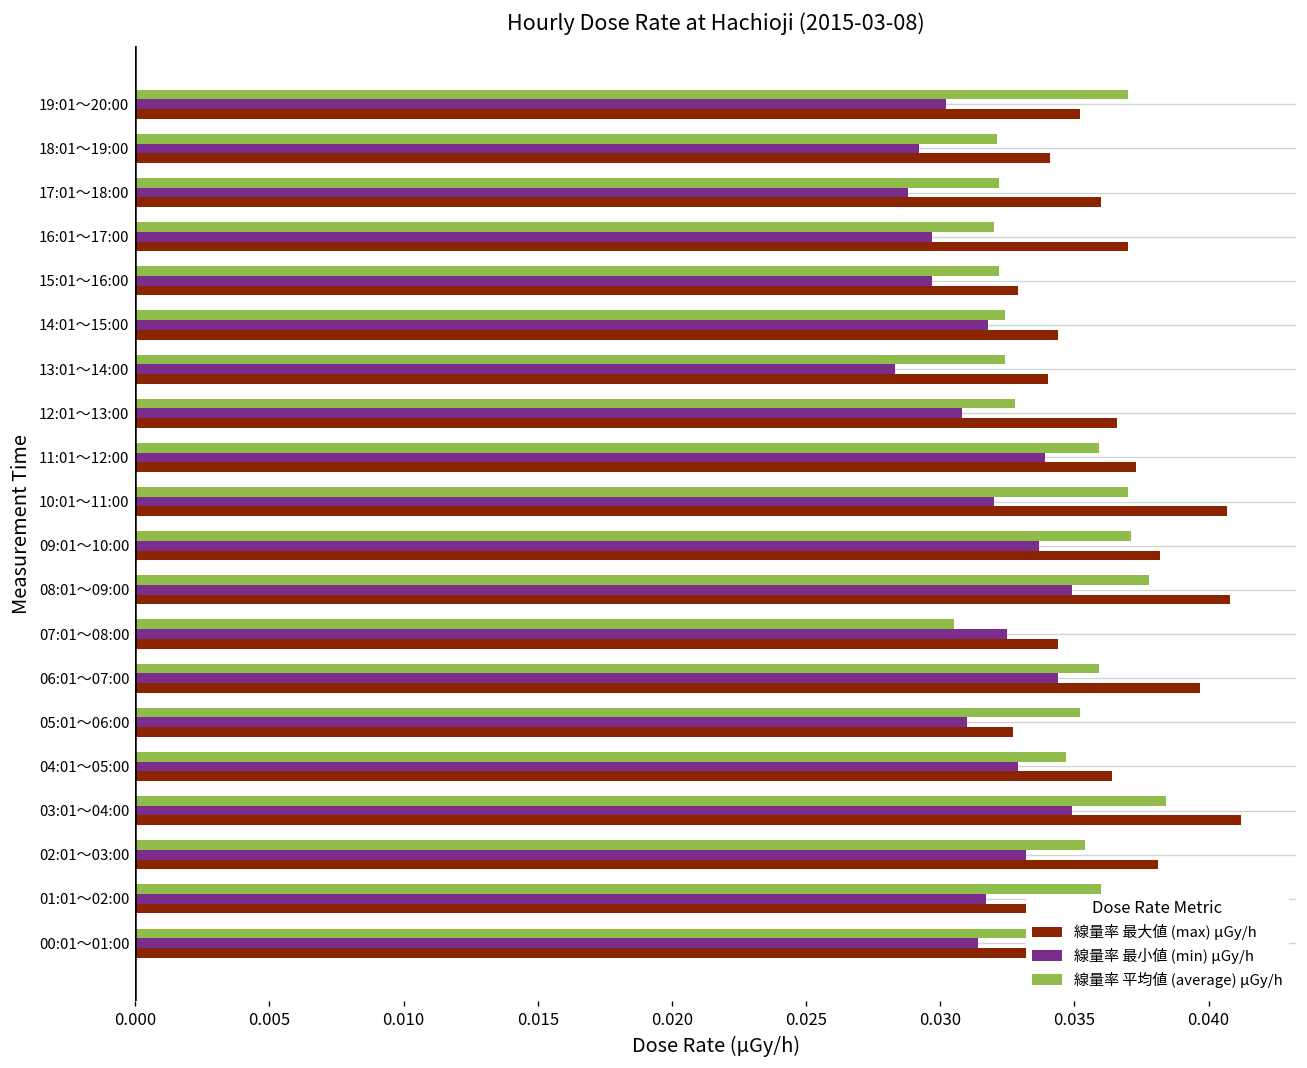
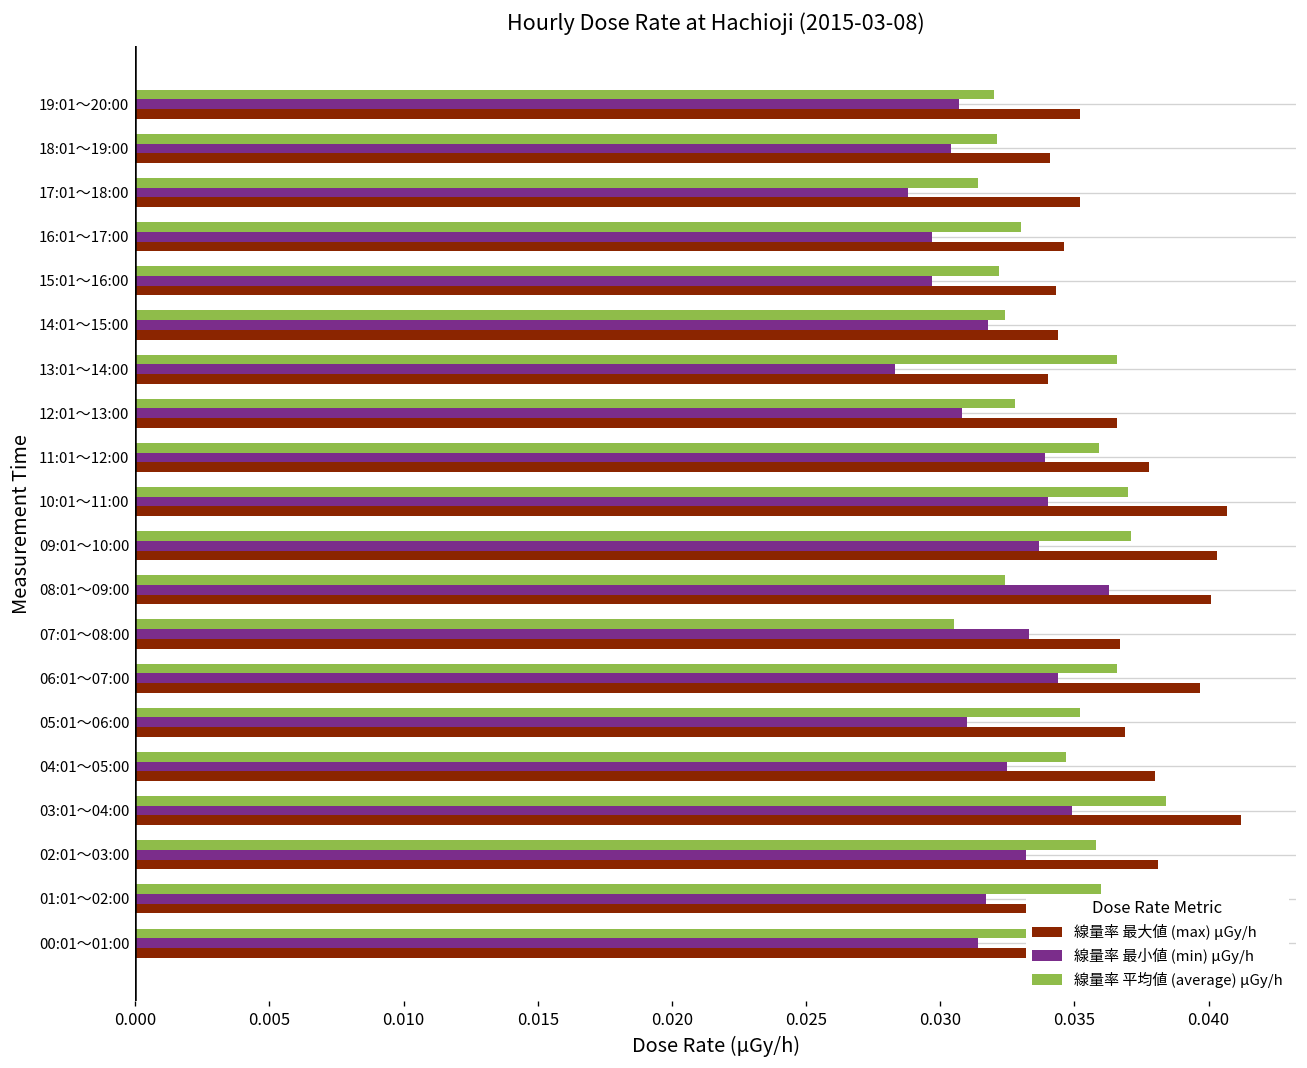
  {
    "線量率 最大値 (max) μGy/h": {
      "19:01～20:00": 0.0352,
      "18:01～19:00": 0.0341,
-     "17:01～18:00": 0.0360,
-     "16:01～17:00": 0.0370,
-     "15:01～16:00": 0.0329,
+     "17:01～18:00": 0.0352,
+     "16:01～17:00": 0.0346,
+     "15:01～16:00": 0.0343,
      "14:01～15:00": 0.0344,
      "13:01～14:00": 0.0340,
      "12:01～13:00": 0.0366,
-     "11:01～12:00": 0.0373,
+     "11:01～12:00": 0.0378,
      "10:01～11:00": 0.0407,
-     "09:01～10:00": 0.0382,
-     "08:01～09:00": 0.0408,
-     "07:01～08:00": 0.0344,
+     "09:01～10:00": 0.0403,
+     "08:01～09:00": 0.0401,
+     "07:01～08:00": 0.0367,
      "06:01～07:00": 0.0397,
-     "05:01～06:00": 0.0327,
-     "04:01～05:00": 0.0364,
+     "05:01～06:00": 0.0369,
+     "04:01～05:00": 0.0380,
      "03:01～04:00": 0.0412,
      "02:01～03:00": 0.0381
    },
    "線量率 最小値 (min) μGy/h": {
-     "19:01～20:00": 0.0302,
-     "18:01～19:00": 0.0292,
+     "19:01～20:00": 0.0307,
+     "18:01～19:00": 0.0304,
      "17:01～18:00": 0.0288,
      "16:01～17:00": 0.0297,
      "15:01～16:00": 0.0297,
      "14:01～15:00": 0.0318,
      "13:01～14:00": 0.0283,
      "12:01～13:00": 0.0308,
      "11:01～12:00": 0.0339,
-     "10:01～11:00": 0.032,
+     "10:01～11:00": 0.034,
      "09:01～10:00": 0.0337,
-     "08:01～09:00": 0.0349,
-     "07:01～08:00": 0.0325,
+     "08:01～09:00": 0.0363,
+     "07:01～08:00": 0.0333,
      "06:01～07:00": 0.0344,
      "05:01～06:00": 0.0310,
-     "04:01～05:00": 0.0329,
+     "04:01～05:00": 0.0325,
      "03:01～04:00": 0.0349,
      "02:01～03:00": 0.0332,
      "01:01～02:00": 0.0317,
      "00:01～01:00": 0.0314
    },
    "線量率 平均値 (average) μGy/h": {
-     "19:01～20:00": 0.037,
+     "19:01～20:00": 0.032,
      "18:01～19:00": 0.0321,
-     "17:01～18:00": 0.0322,
-     "16:01～17:00": 0.032,
+     "17:01～18:00": 0.0314,
+     "16:01～17:00": 0.033,
      "15:01～16:00": 0.0322,
      "14:01～15:00": 0.0324,
-     "13:01～14:00": 0.0324,
+     "13:01～14:00": 0.0366,
      "12:01～13:00": 0.0328,
      "11:01～12:00": 0.0359,
      "10:01～11:00": 0.0370,
      "09:01～10:00": 0.0371,
-     "08:01～09:00": 0.0378,
+     "08:01～09:00": 0.0324,
      "07:01～08:00": 0.0305,
-     "06:01～07:00": 0.0359,
+     "06:01～07:00": 0.0366,
      "05:01～06:00": 0.0352,
      "04:01～05:00": 0.0347,
      "03:01～04:00": 0.0384,
-     "02:01～03:00": 0.0354,
+     "02:01～03:00": 0.0358,
      "01:01～02:00": 0.0360
    }
  }
